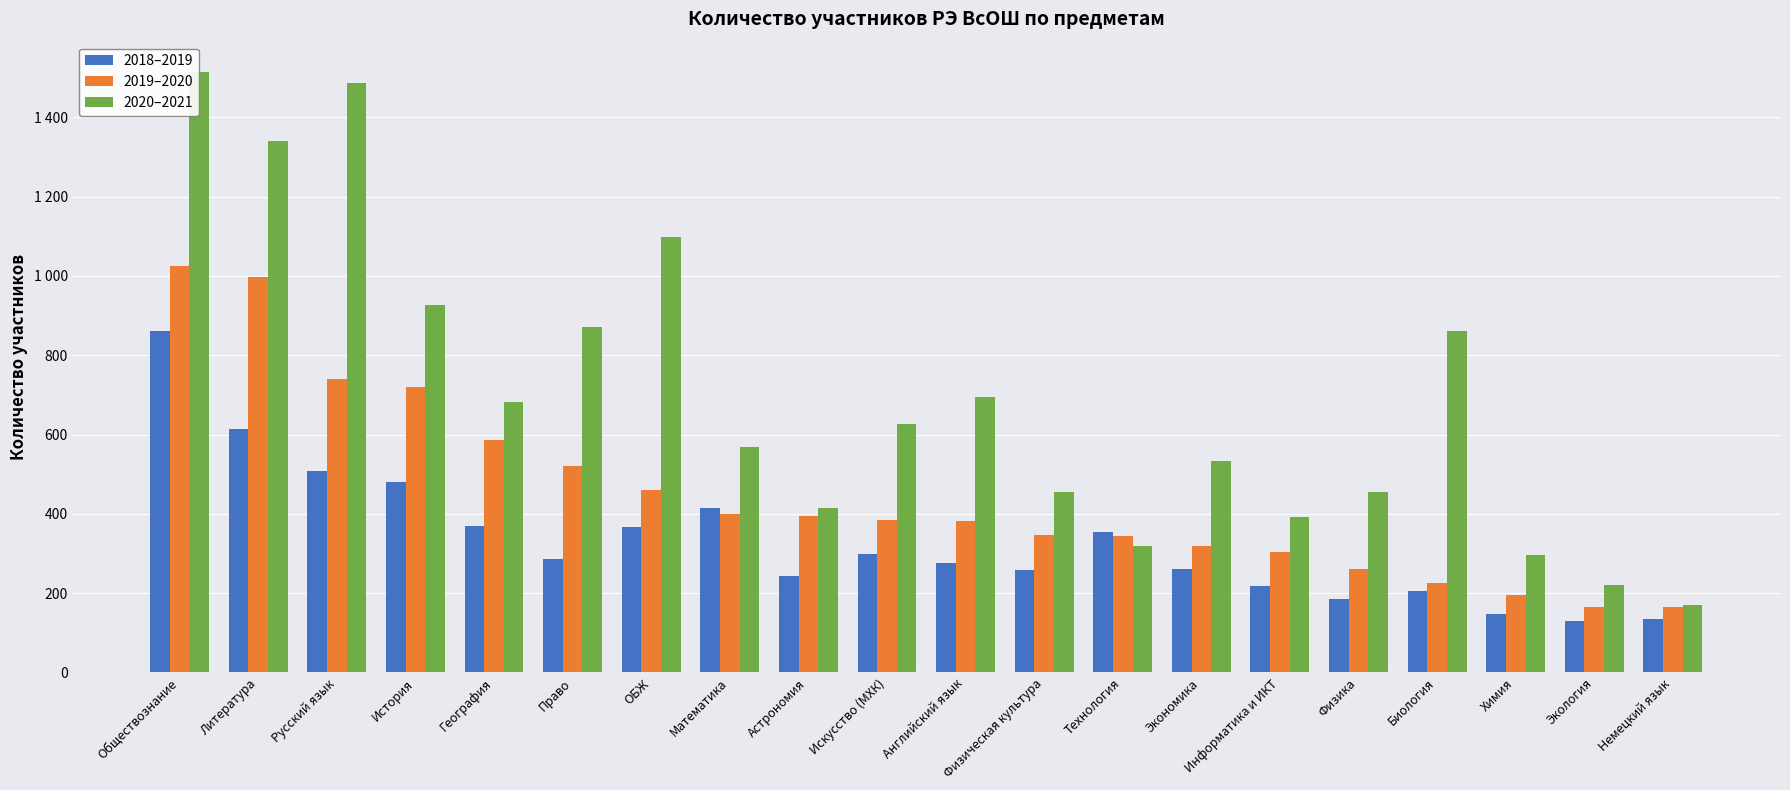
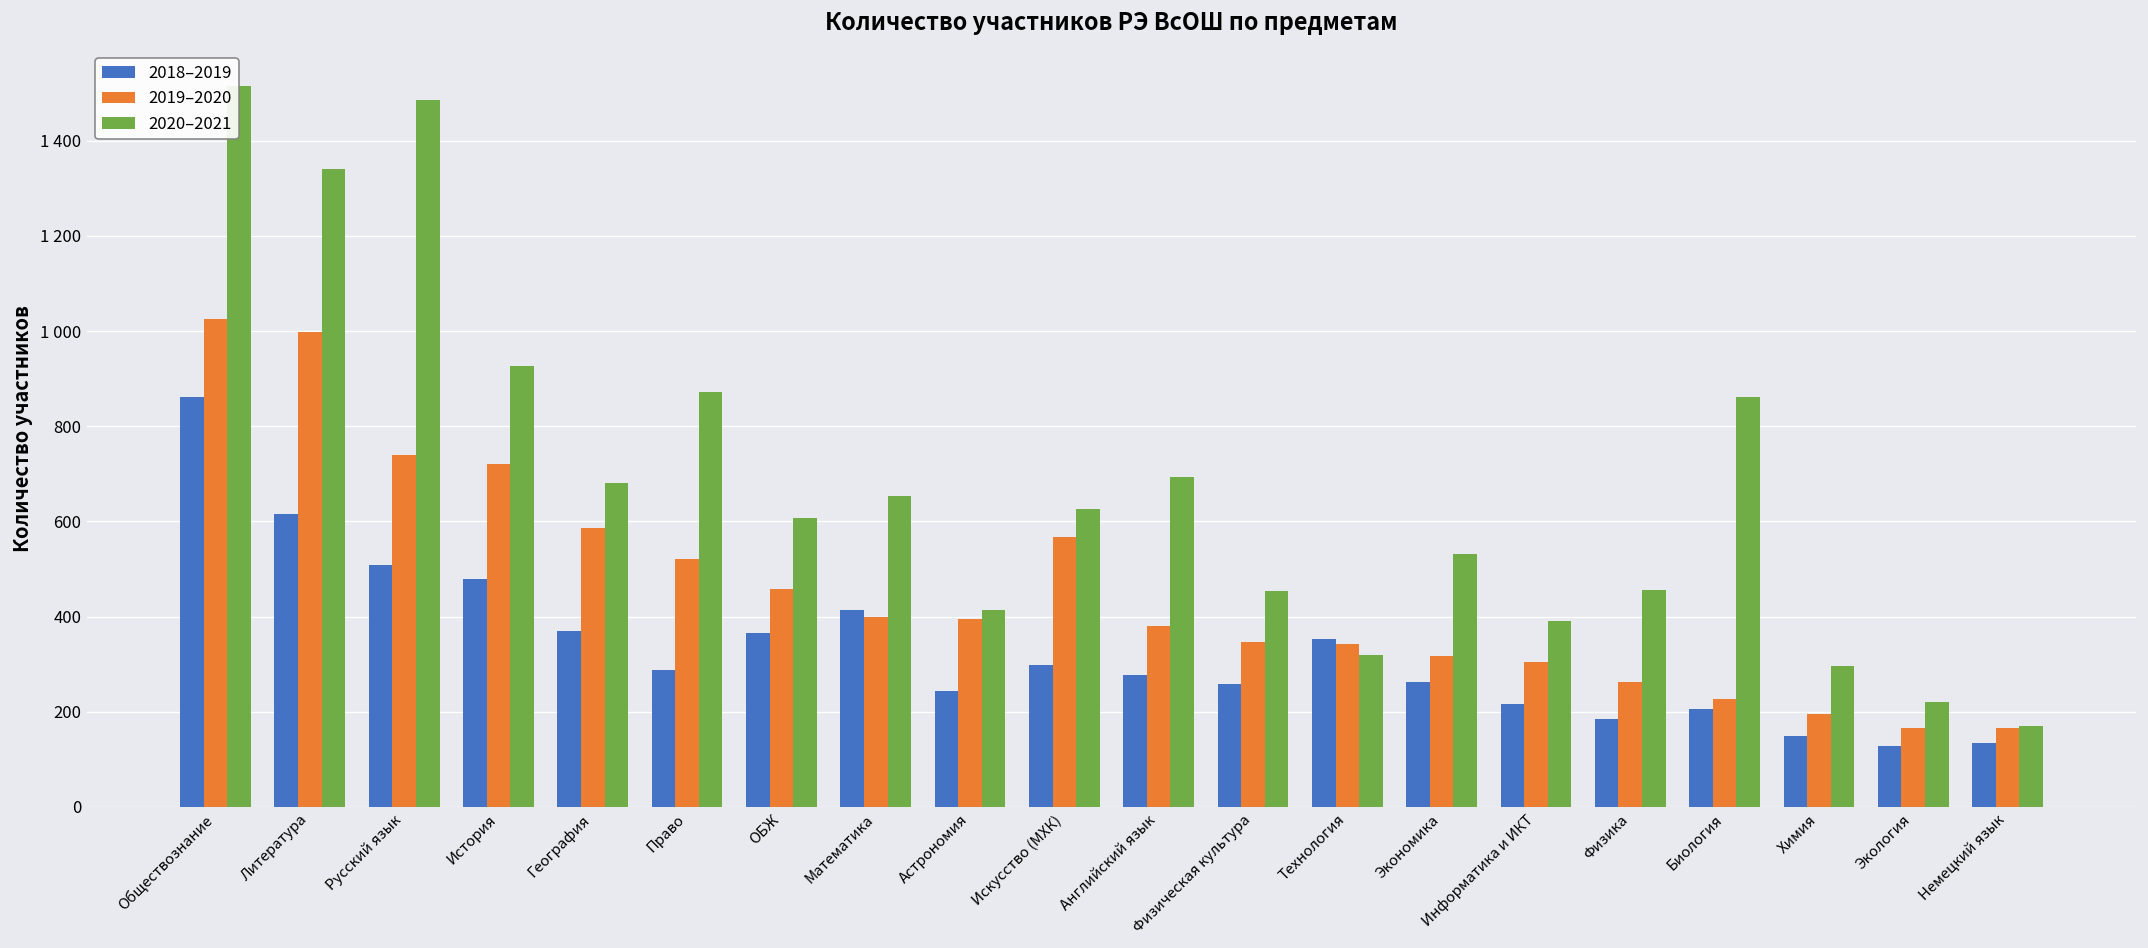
  {
    "2018–2019": {
      "Обществознание": 860,
      "Литература": 620,
      "Русский язык": 510,
      "История": 480,
      "География": 370,
      "Право": 290,
      "ОБЖ": 370,
      "Математика": 410,
      "Астрономия": 240,
      "Искусство (МХК)": 300,
      "Английский язык": 280,
      "Физическая культура": 260,
      "Технология": 350,
      "Экономика": 260,
      "Информатика и ИКТ": 220,
      "Физика": 190,
      "Биология": 210,
      "Химия": 150,
      "Экология": 130,
      "Немецкий язык": 130
    },
    "2019–2020": {
      "Обществознание": 1030,
      "Литература": 1000,
      "Русский язык": 740,
      "История": 720,
      "География": 590,
      "Право": 520,
      "ОБЖ": 460,
      "Математика": 400,
      "Астрономия": 400,
-     "Искусство (МХК)": 380,
+     "Искусство (МХК)": 570,
      "Английский язык": 380,
      "Физическая культура": 350,
      "Технология": 340,
      "Экономика": 320,
      "Информатика и ИКТ": 300,
      "Физика": 260,
      "Биология": 230,
      "Химия": 200,
      "Экология": 170,
      "Немецкий язык": 170
    },
    "2020–2021": {
      "Обществознание": 1520,
      "Литература": 1340,
      "Русский язык": 1490,
      "История": 930,
      "География": 680,
      "Право": 870,
-     "ОБЖ": 1100,
-     "Математика": 570,
+     "ОБЖ": 610,
+     "Математика": 650,
      "Астрономия": 410,
      "Искусство (МХК)": 630,
      "Английский язык": 690,
      "Физическая культура": 450,
      "Технология": 320,
      "Экономика": 530,
      "Информатика и ИКТ": 390,
      "Физика": 460,
      "Биология": 860,
      "Химия": 300,
      "Экология": 220,
      "Немецкий язык": 170
    }
  }
